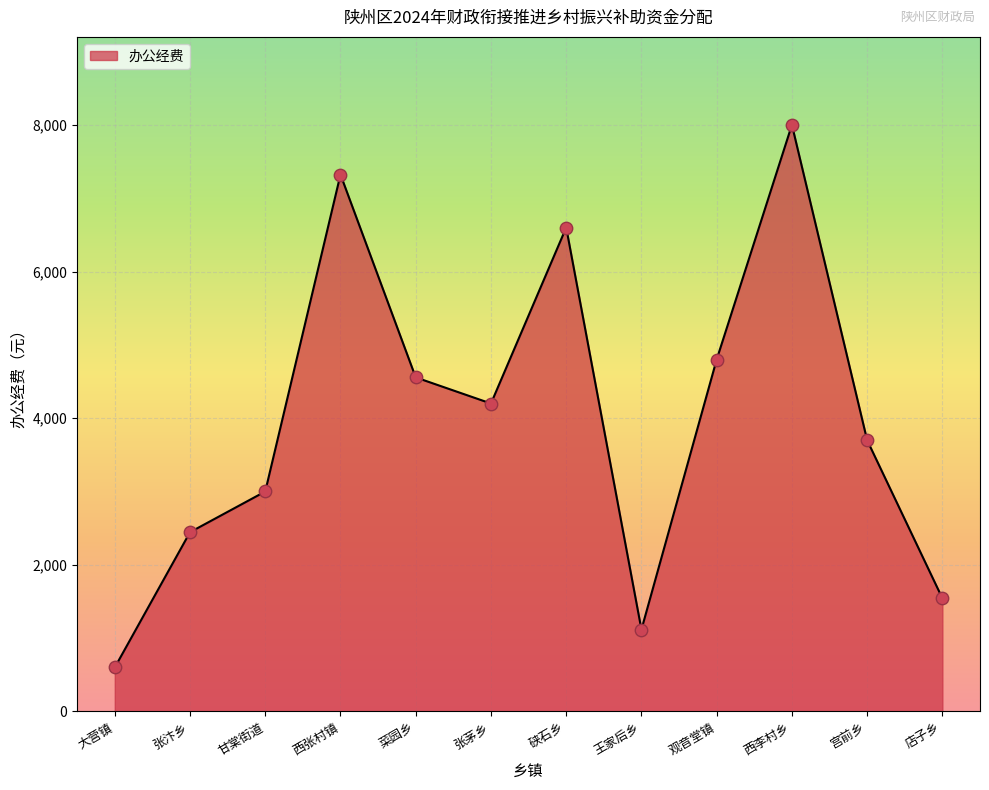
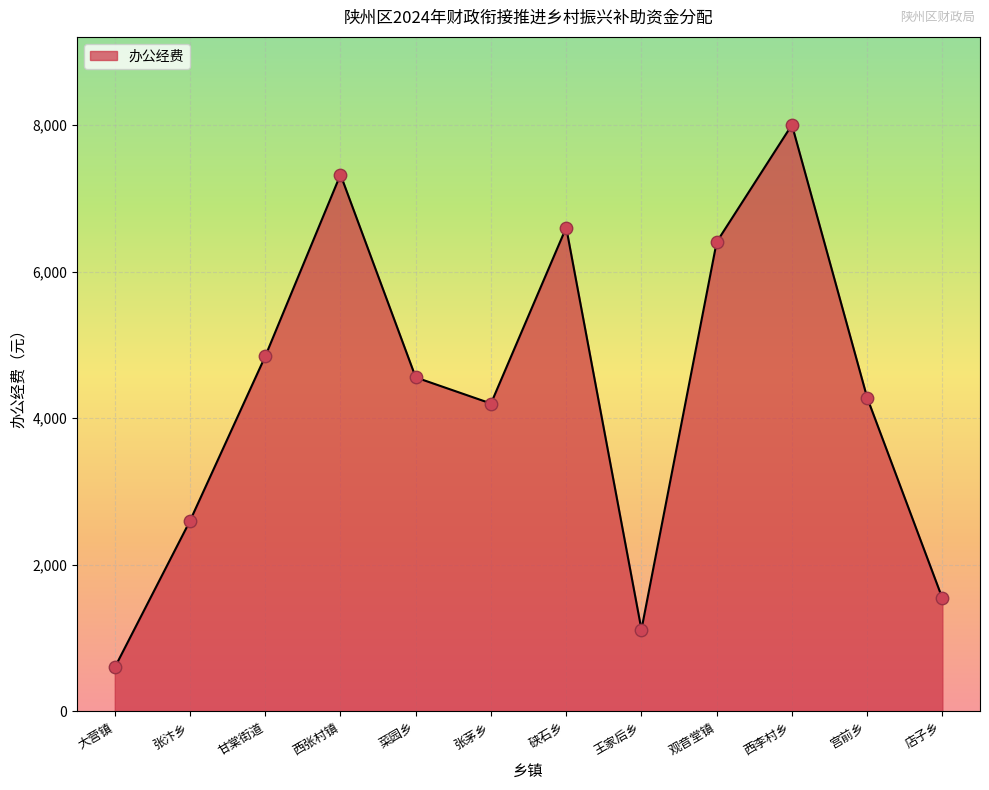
  {
    "大营镇": "600",
-   "张汴乡": "2,400",
-   "甘棠街道": "3,000",
+   "张汴乡": "2,600",
+   "甘棠街道": "4,800",
    "西张村镇": "7,300",
    "菜园乡": "4,600",
    "张茅乡": "4,200",
    "硖石乡": "6,600",
    "王家后乡": "1,100",
-   "观音堂镇": "4,800",
+   "观音堂镇": "6,400",
    "西李村乡": "8,000",
-   "宫前乡": "3,700",
+   "宫前乡": "4,300",
    "店子乡": "1,500"
  }
